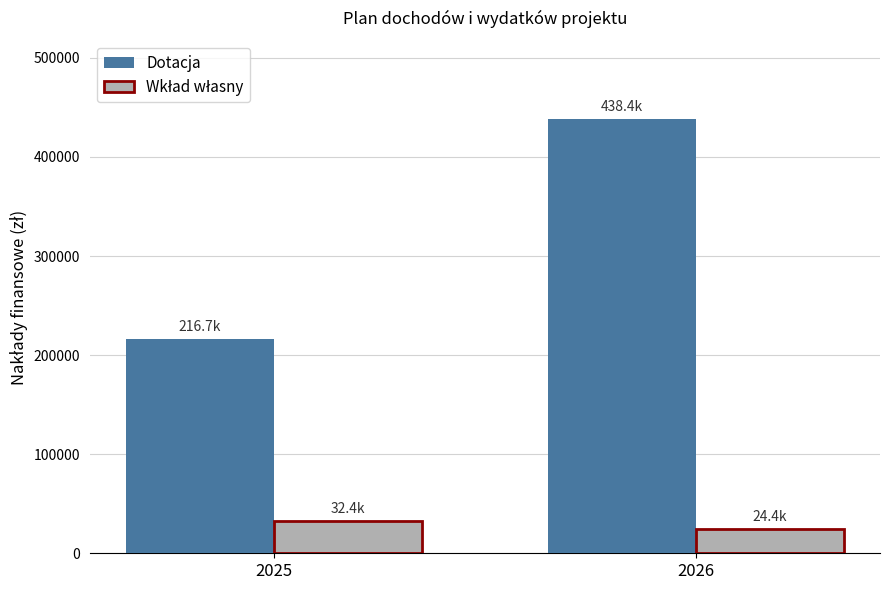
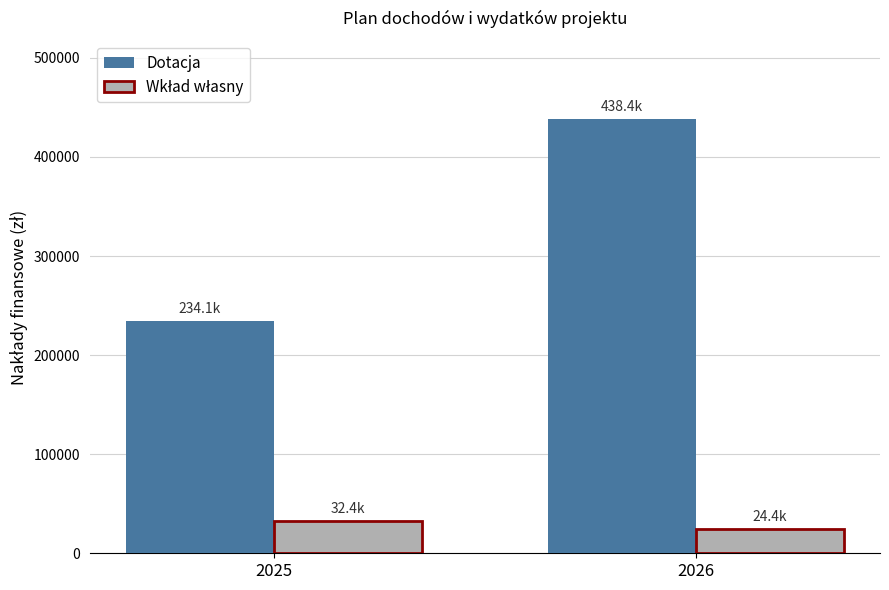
  {
    "Dotacja": {
-     "2025": "216.7k",
+     "2025": "234.1k",
      "2026": "438.4k"
    },
    "Wkład własny": {
      "2025": "32.4k",
      "2026": "24.4k"
    }
  }
